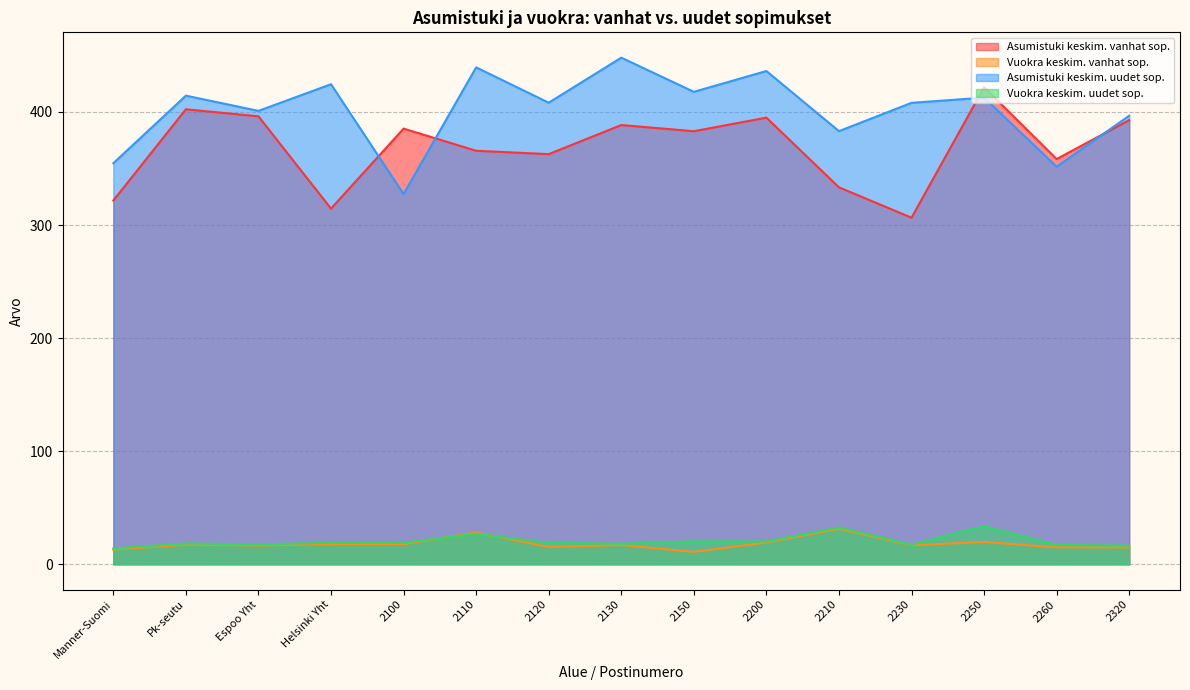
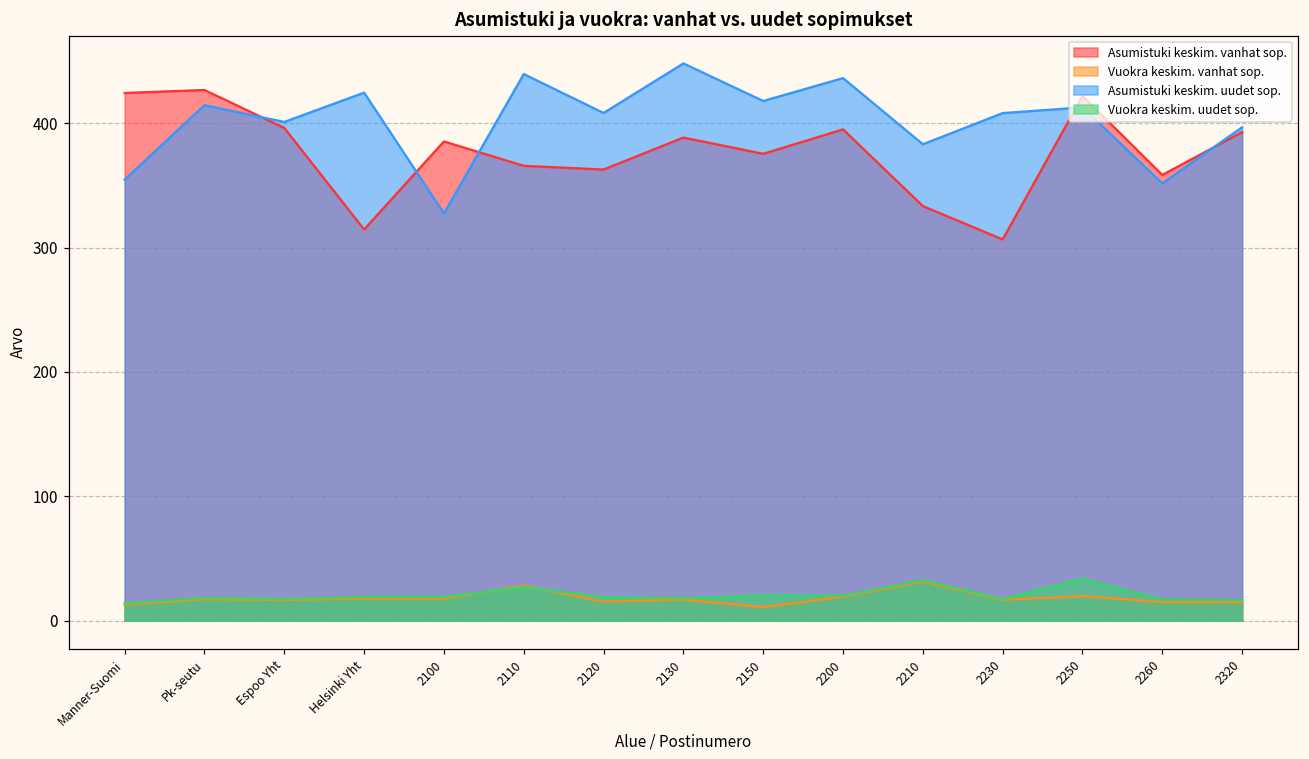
  {
    "Asumistuki keskim. vanhat sop.": {
-     "Manner-Suomi": 322,
-     "Pk-seutu": 402,
+     "Manner-Suomi": 424,
+     "Pk-seutu": 427,
      "Espoo Yht": 396,
      "Helsinki Yht": 315,
      "2100": 385,
      "2110": 366,
      "2120": 363,
      "2130": 388,
-     "2150": 383,
+     "2150": 375,
      "2200": 395,
      "2210": 333,
      "2230": 307,
      "2260": 358,
      "2320": 393
    },
    "Vuokra keskim. vanhat sop.": {
      "2120": 15,
      "2150": 11,
      "2250": 20
    },
    "Asumistuki keskim. uudet sop.": {
      "Manner-Suomi": 355,
      "Pk-seutu": 414,
      "Espoo Yht": 401,
      "Helsinki Yht": 425,
      "2100": 327,
      "2110": 439,
      "2120": 408,
      "2130": 448,
      "2150": 418,
      "2200": 436,
      "2210": 383,
      "2230": 408,
      "2260": 352,
      "2320": 397
    },
    "Vuokra keskim. uudet sop.": {
      "2120": 19,
      "2150": 20,
      "2250": 34
    }
  }
